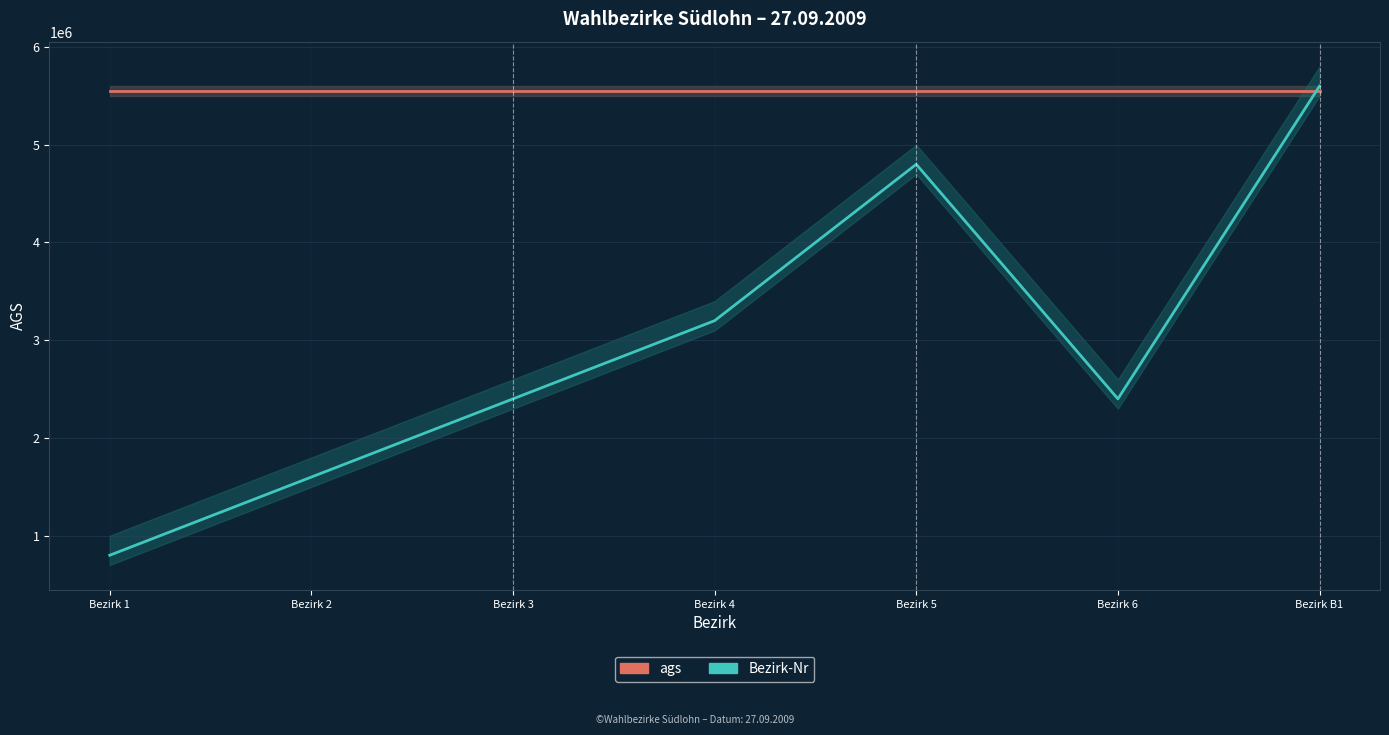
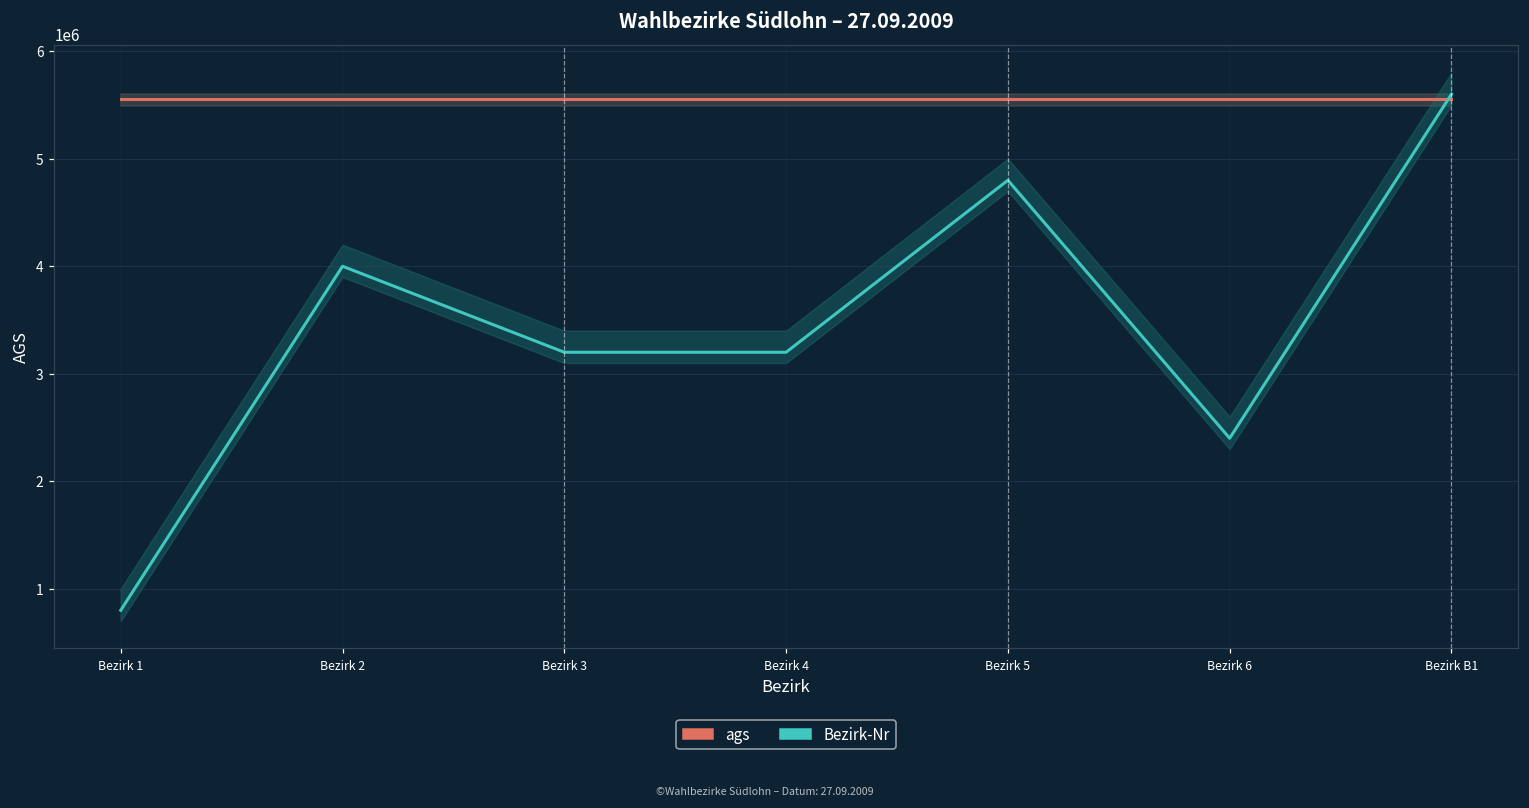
  {
    "ags": {
      "Bezirk 1": 5600000,
      "Bezirk 2": 5600000,
      "Bezirk 3": 5600000,
      "Bezirk 4": 5600000,
      "Bezirk 5": 5600000,
      "Bezirk 6": 5600000,
      "Bezirk B1": 5600000
    },
    "Bezirk-Nr": {
      "Bezirk 1": 800000,
-     "Bezirk 2": 1600000,
-     "Bezirk 3": 2400000,
+     "Bezirk 2": 4000000,
+     "Bezirk 3": 3200000,
      "Bezirk 4": 3200000,
      "Bezirk 5": 4800000,
      "Bezirk 6": 2400000
    }
  }
